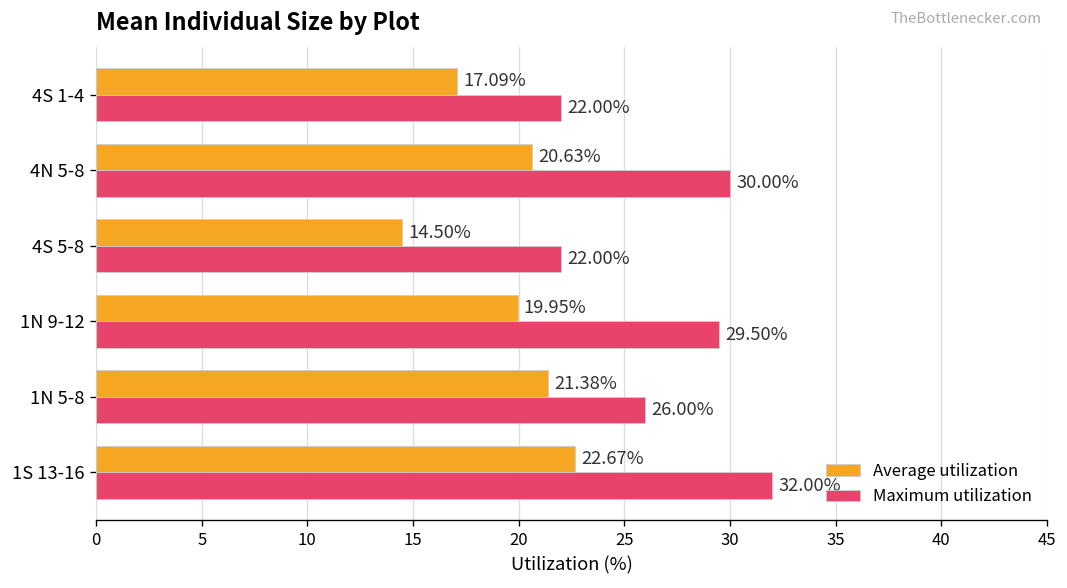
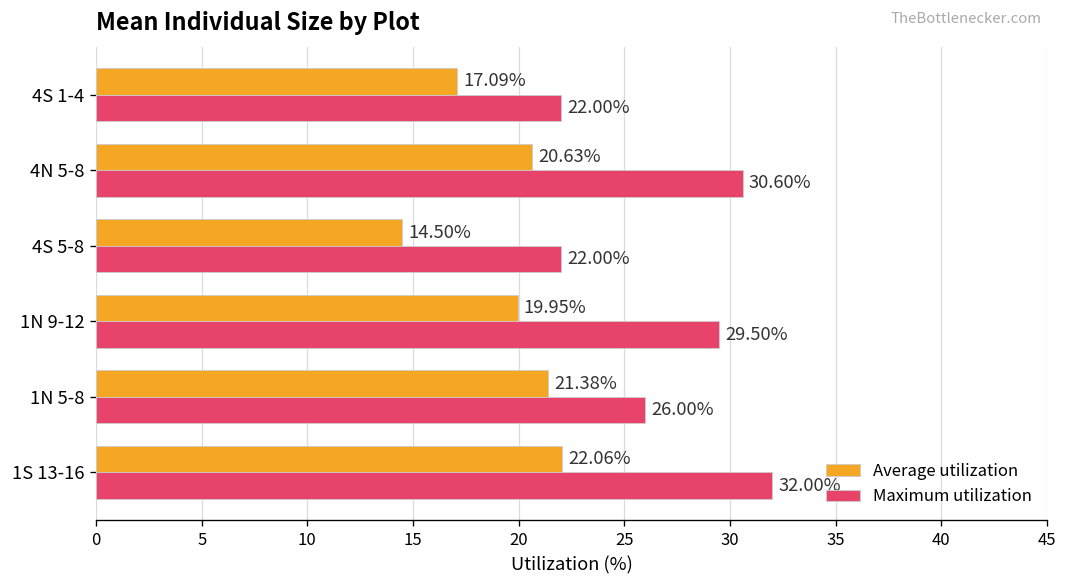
  {
    "Average utilization": {
      "4S 1-4": "17.09%",
      "4N 5-8": "20.63%",
      "4S 5-8": "14.50%",
      "1N 9-12": "19.95%",
      "1N 5-8": "21.38%",
-     "1S 13-16": "22.67%"
+     "1S 13-16": "22.06%"
    },
    "Maximum utilization": {
      "4S 1-4": "22.00%",
-     "4N 5-8": "30.00%",
+     "4N 5-8": "30.60%",
      "4S 5-8": "22.00%",
      "1N 9-12": "29.50%",
      "1N 5-8": "26.00%",
      "1S 13-16": "32.00%"
    }
  }
